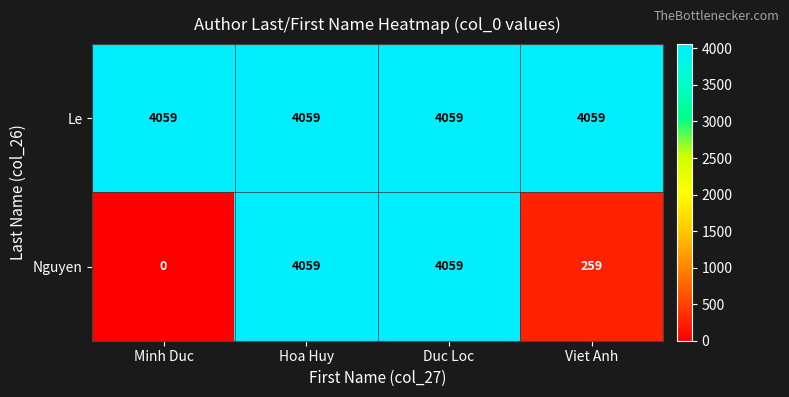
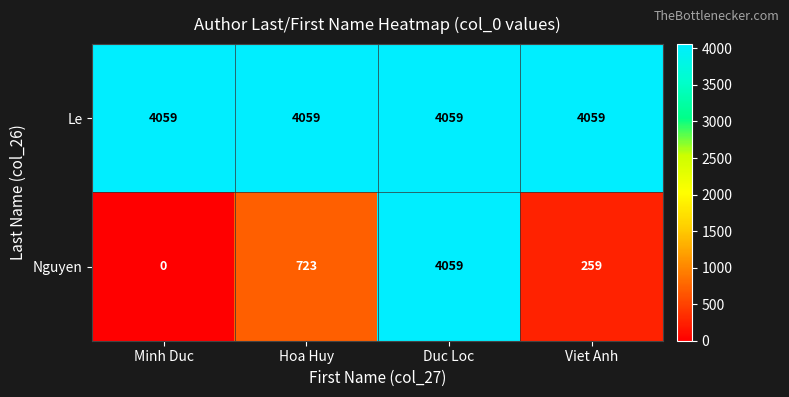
  {
    "Le": {
      "Minh Duc": 4059,
      "Hoa Huy": 4059,
      "Duc Loc": 4059,
      "Viet Anh": 4059
    },
    "Nguyen": {
      "Minh Duc": 0,
-     "Hoa Huy": 4059,
+     "Hoa Huy": 723,
      "Duc Loc": 4059,
      "Viet Anh": 259
    }
  }
